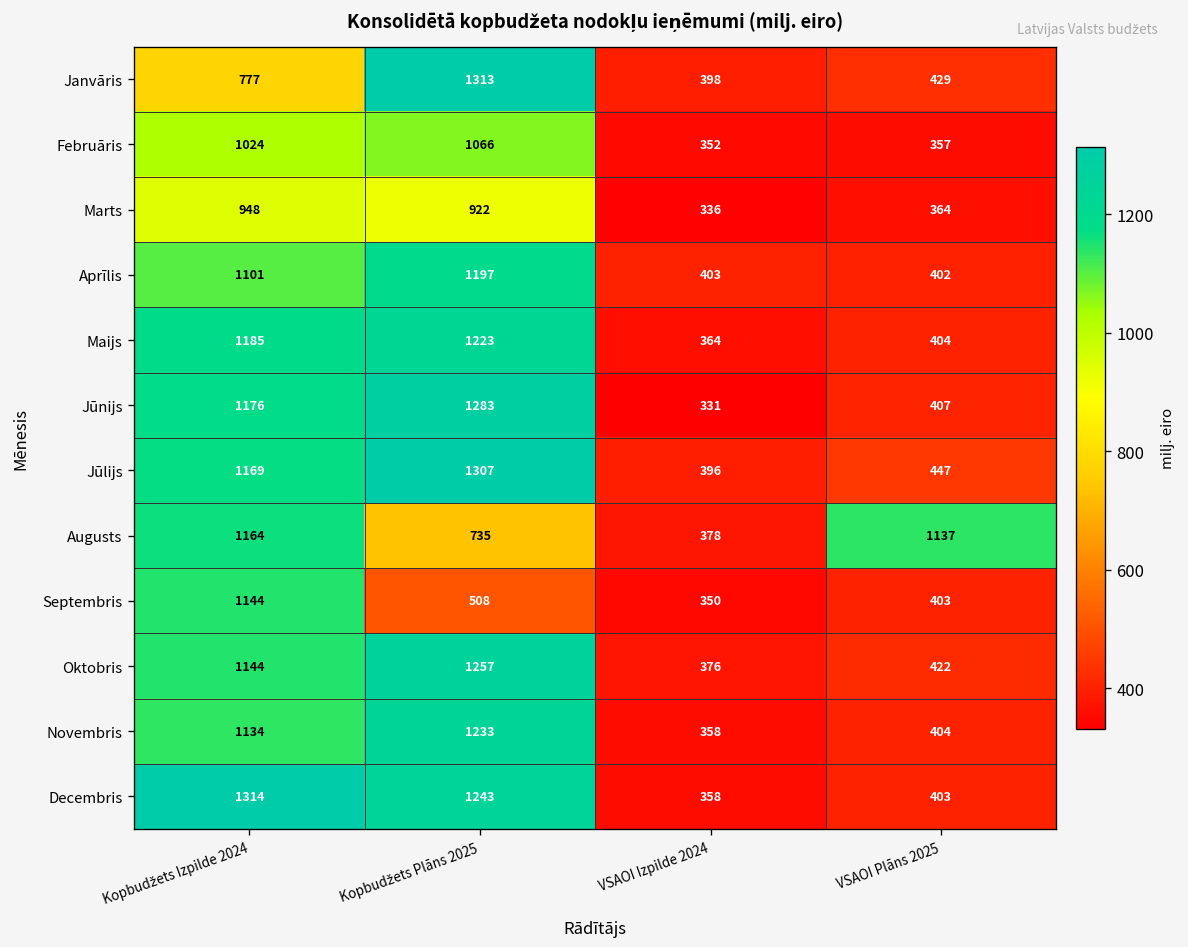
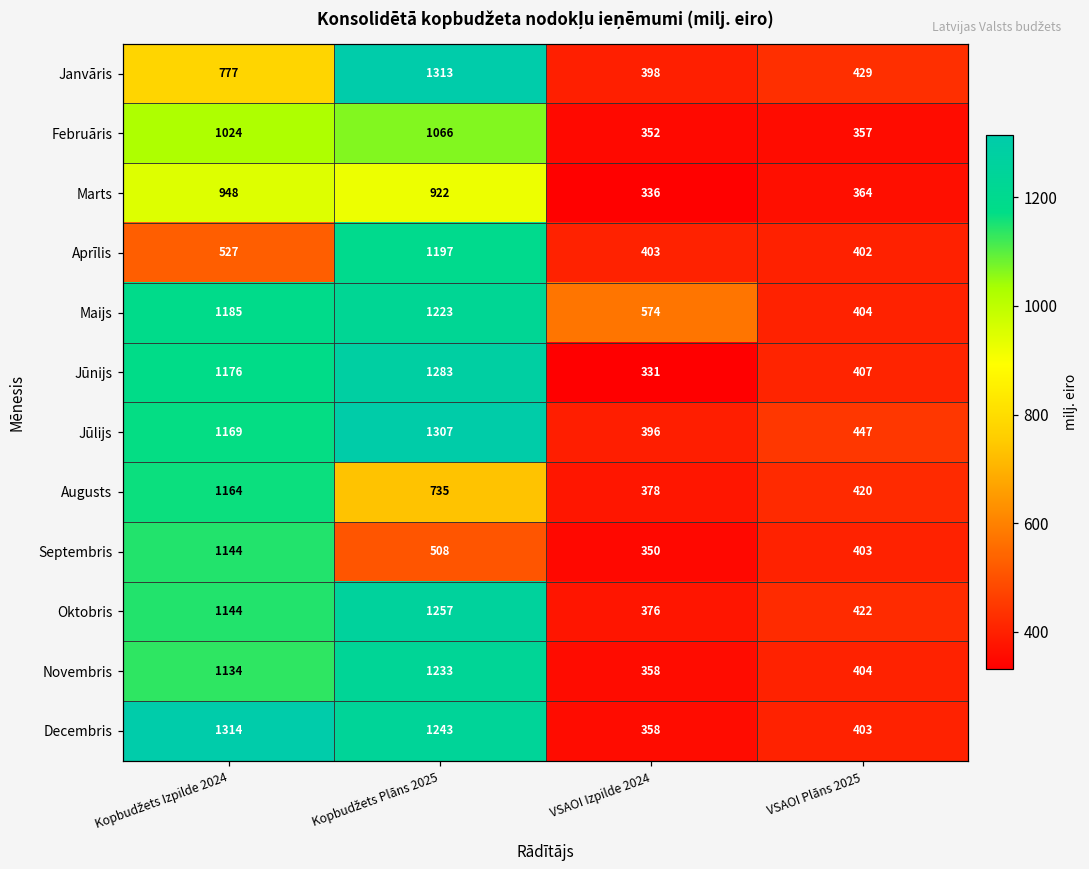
  {
    "Janvāris": {
      "Kopbudžets Izpilde 2024": 777,
      "Kopbudžets Plāns 2025": 1313,
      "VSAOI Izpilde 2024": 398,
      "VSAOI Plāns 2025": 429
    },
    "Februāris": {
      "Kopbudžets Izpilde 2024": 1024,
      "Kopbudžets Plāns 2025": 1066,
      "VSAOI Izpilde 2024": 352,
      "VSAOI Plāns 2025": 357
    },
    "Marts": {
      "Kopbudžets Izpilde 2024": 948,
      "Kopbudžets Plāns 2025": 922,
      "VSAOI Izpilde 2024": 336,
      "VSAOI Plāns 2025": 364
    },
    "Aprīlis": {
-     "Kopbudžets Izpilde 2024": 1101,
+     "Kopbudžets Izpilde 2024": 527,
      "Kopbudžets Plāns 2025": 1197,
      "VSAOI Izpilde 2024": 403,
      "VSAOI Plāns 2025": 402
    },
    "Maijs": {
      "Kopbudžets Izpilde 2024": 1185,
      "Kopbudžets Plāns 2025": 1223,
-     "VSAOI Izpilde 2024": 364,
+     "VSAOI Izpilde 2024": 574,
      "VSAOI Plāns 2025": 404
    },
    "Jūnijs": {
      "Kopbudžets Izpilde 2024": 1176,
      "Kopbudžets Plāns 2025": 1283,
      "VSAOI Izpilde 2024": 331,
      "VSAOI Plāns 2025": 407
    },
    "Jūlijs": {
      "Kopbudžets Izpilde 2024": 1169,
      "Kopbudžets Plāns 2025": 1307,
      "VSAOI Izpilde 2024": 396,
      "VSAOI Plāns 2025": 447
    },
    "Augusts": {
      "Kopbudžets Izpilde 2024": 1164,
      "Kopbudžets Plāns 2025": 735,
      "VSAOI Izpilde 2024": 378,
-     "VSAOI Plāns 2025": 1137
+     "VSAOI Plāns 2025": 420
    },
    "Septembris": {
      "Kopbudžets Izpilde 2024": 1144,
      "Kopbudžets Plāns 2025": 508,
      "VSAOI Izpilde 2024": 350,
      "VSAOI Plāns 2025": 403
    },
    "Oktobris": {
      "Kopbudžets Izpilde 2024": 1144,
      "Kopbudžets Plāns 2025": 1257,
      "VSAOI Izpilde 2024": 376,
      "VSAOI Plāns 2025": 422
    },
    "Novembris": {
      "Kopbudžets Izpilde 2024": 1134,
      "Kopbudžets Plāns 2025": 1233,
      "VSAOI Izpilde 2024": 358,
      "VSAOI Plāns 2025": 404
    },
    "Decembris": {
      "Kopbudžets Izpilde 2024": 1314,
      "Kopbudžets Plāns 2025": 1243,
      "VSAOI Izpilde 2024": 358,
      "VSAOI Plāns 2025": 403
    }
  }
